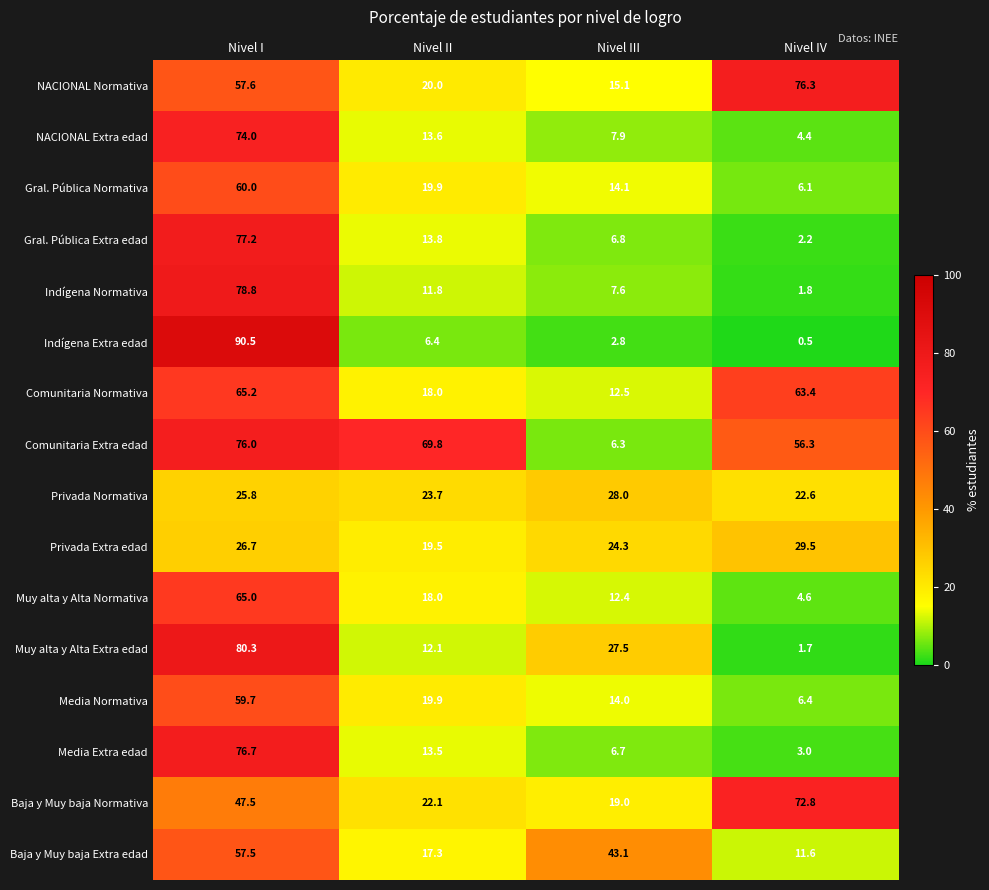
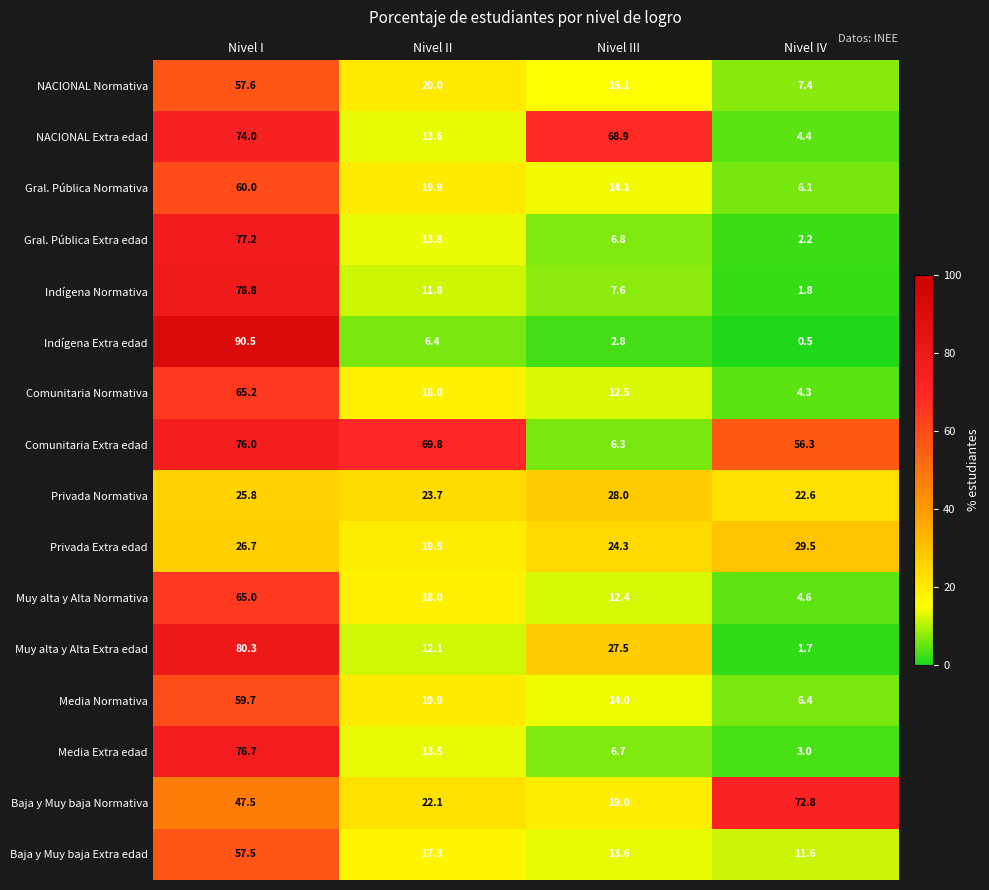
  {
    "NACIONAL Normativa": {
      "Nivel I": 57.6,
      "Nivel II": 20.0,
      "Nivel III": 15.1,
-     "Nivel IV": 76.3
+     "Nivel IV": 7.4
    },
    "NACIONAL Extra edad": {
      "Nivel I": 74.0,
      "Nivel II": 13.6,
-     "Nivel III": 7.9,
+     "Nivel III": 68.9,
      "Nivel IV": 4.4
    },
    "Gral. Pública Normativa": {
      "Nivel I": 60.0,
      "Nivel II": 19.9,
      "Nivel III": 14.1,
      "Nivel IV": 6.1
    },
    "Gral. Pública Extra edad": {
      "Nivel I": 77.2,
      "Nivel II": 13.8,
      "Nivel III": 6.8,
      "Nivel IV": 2.2
    },
    "Indígena Normativa": {
      "Nivel I": 78.8,
      "Nivel II": 11.8,
      "Nivel III": 7.6,
      "Nivel IV": 1.8
    },
    "Indígena Extra edad": {
      "Nivel I": 90.5,
      "Nivel II": 6.4,
      "Nivel III": 2.8,
      "Nivel IV": 0.5
    },
    "Comunitaria Normativa": {
      "Nivel I": 65.2,
      "Nivel II": 18.0,
      "Nivel III": 12.5,
-     "Nivel IV": 63.4
+     "Nivel IV": 4.3
    },
    "Comunitaria Extra edad": {
      "Nivel I": 76.0,
      "Nivel II": 69.8,
      "Nivel III": 6.3,
      "Nivel IV": 56.3
    },
    "Privada Normativa": {
      "Nivel I": 25.8,
      "Nivel II": 23.7,
      "Nivel III": 28.0,
      "Nivel IV": 22.6
    },
    "Privada Extra edad": {
      "Nivel I": 26.7,
      "Nivel II": 19.5,
      "Nivel III": 24.3,
      "Nivel IV": 29.5
    },
    "Muy alta y Alta Normativa": {
      "Nivel I": 65.0,
      "Nivel II": 18.0,
      "Nivel III": 12.4,
      "Nivel IV": 4.6
    },
    "Muy alta y Alta Extra edad": {
      "Nivel I": 80.3,
      "Nivel II": 12.1,
      "Nivel III": 27.5,
      "Nivel IV": 1.7
    },
    "Media Normativa": {
      "Nivel I": 59.7,
      "Nivel II": 19.9,
      "Nivel III": 14.0,
      "Nivel IV": 6.4
    },
    "Media Extra edad": {
      "Nivel I": 76.7,
      "Nivel II": 13.5,
      "Nivel III": 6.7,
      "Nivel IV": 3.0
    },
    "Baja y Muy baja Normativa": {
      "Nivel I": 47.5,
      "Nivel II": 22.1,
      "Nivel III": 19.0,
      "Nivel IV": 72.8
    },
    "Baja y Muy baja Extra edad": {
      "Nivel I": 57.5,
      "Nivel II": 17.3,
-     "Nivel III": 43.1,
+     "Nivel III": 13.6,
      "Nivel IV": 11.6
    }
  }
